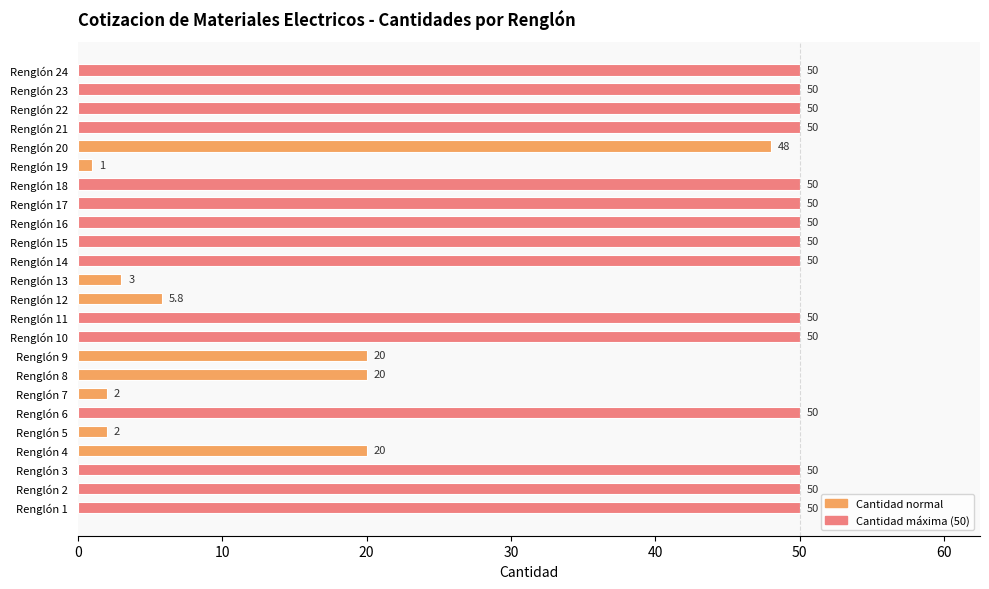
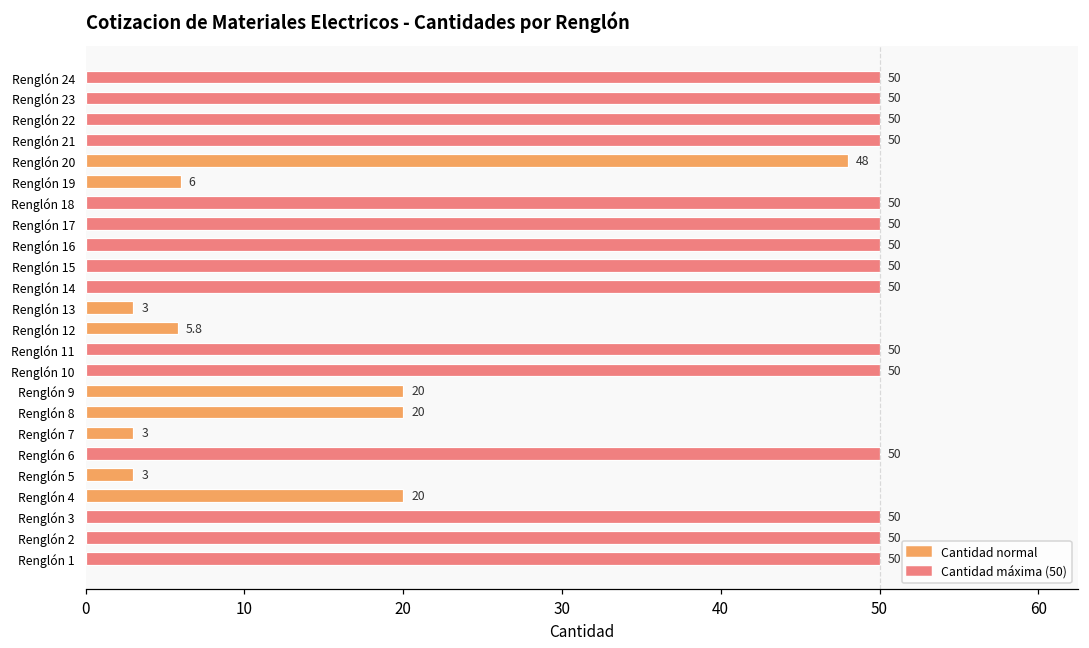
  {
    "Renglón 24": 50,
    "Renglón 23": 50,
    "Renglón 22": 50,
    "Renglón 21": 50,
    "Renglón 20": 48,
-   "Renglón 19": 1,
+   "Renglón 19": 6,
    "Renglón 18": 50,
    "Renglón 17": 50,
    "Renglón 16": 50,
    "Renglón 15": 50,
    "Renglón 14": 50,
    "Renglón 13": 3,
    "Renglón 12": 5.8,
    "Renglón 11": 50,
    "Renglón 10": 50,
    "Renglón 9": 20,
    "Renglón 8": 20,
-   "Renglón 7": 2,
+   "Renglón 7": 3,
    "Renglón 6": 50,
-   "Renglón 5": 2,
+   "Renglón 5": 3,
    "Renglón 4": 20,
    "Renglón 3": 50,
    "Renglón 2": 50,
    "Renglón 1": 50
  }
